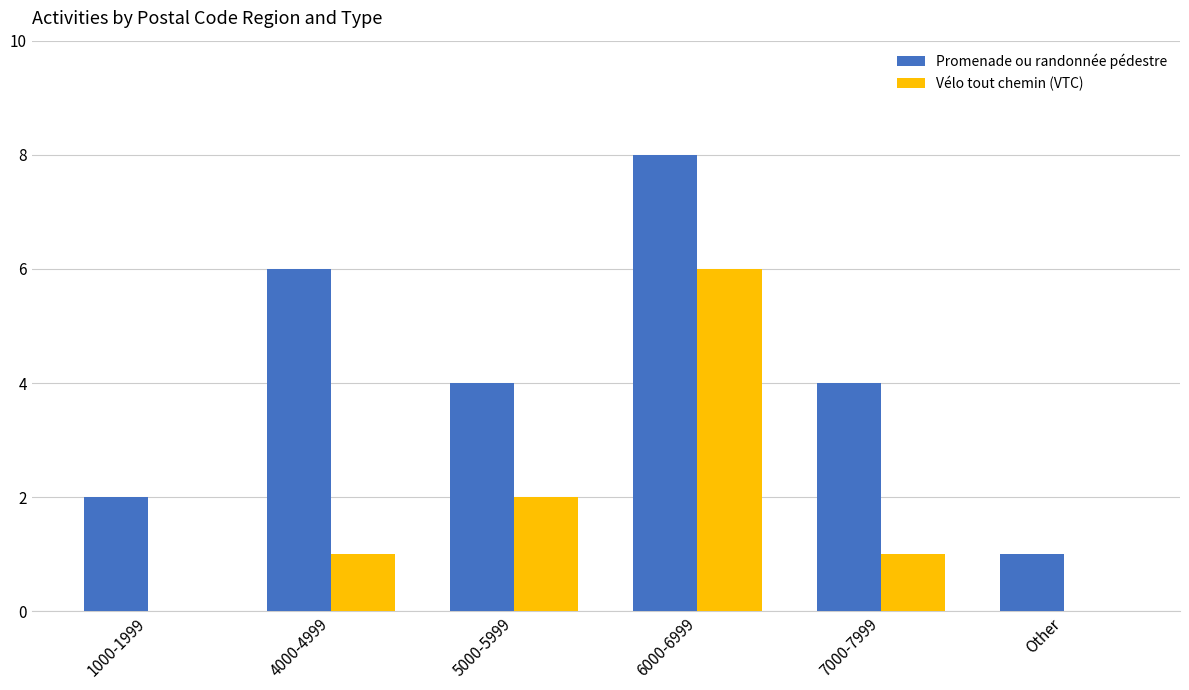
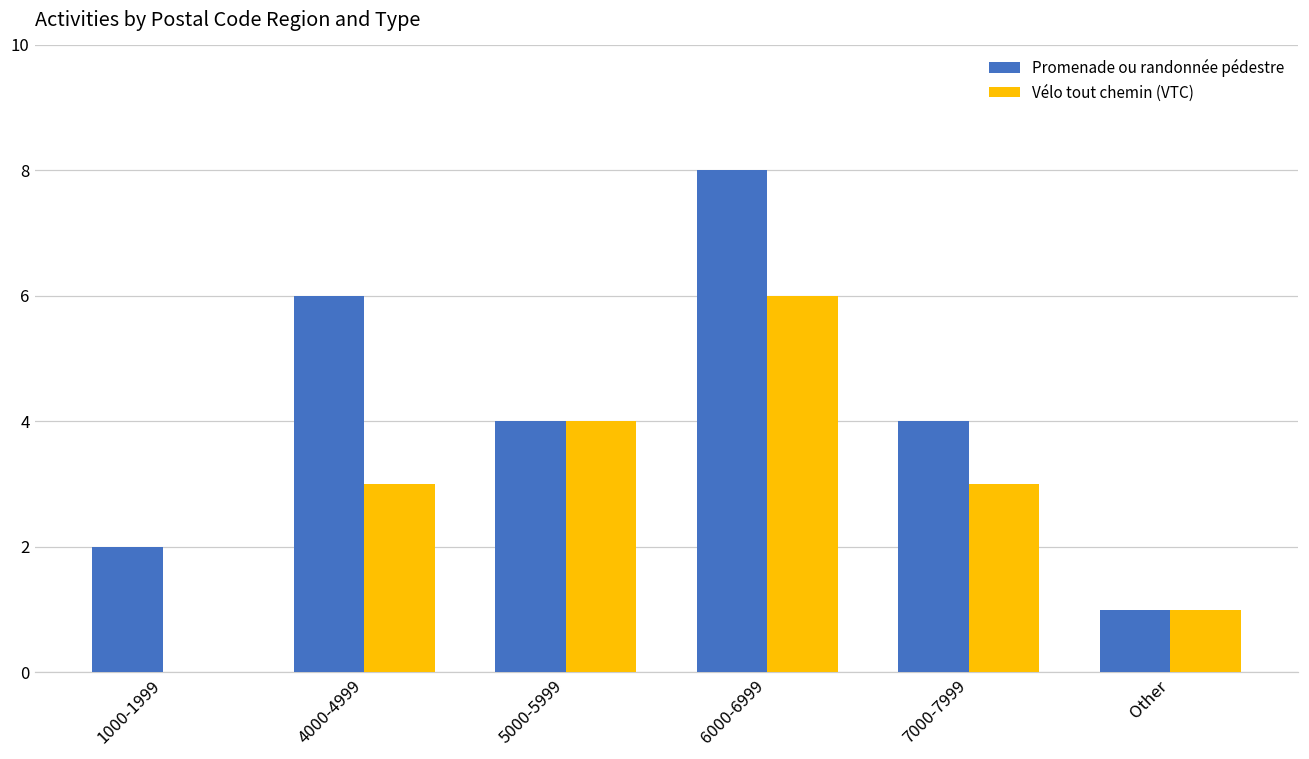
  {
    "Promenade ou randonnée pédestre": {
      "1000-1999": 2,
      "4000-4999": 6,
      "5000-5999": 4,
      "6000-6999": 8,
      "7000-7999": 4,
      "Other": 1
    },
    "Vélo tout chemin (VTC)": {
      "1000-1999": 0,
-     "4000-4999": 1,
-     "5000-5999": 2,
+     "4000-4999": 3,
+     "5000-5999": 4,
      "6000-6999": 6,
-     "7000-7999": 1,
-     "Other": 0
+     "7000-7999": 3,
+     "Other": 1
    }
  }
